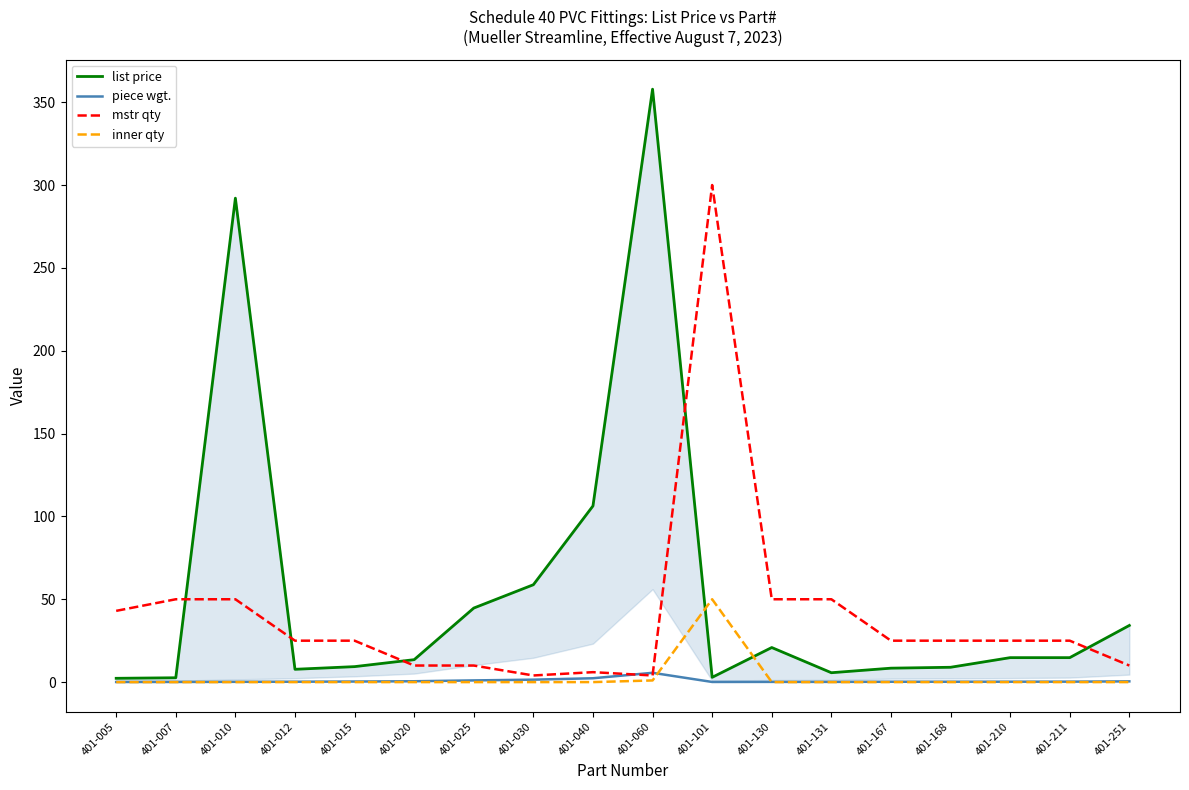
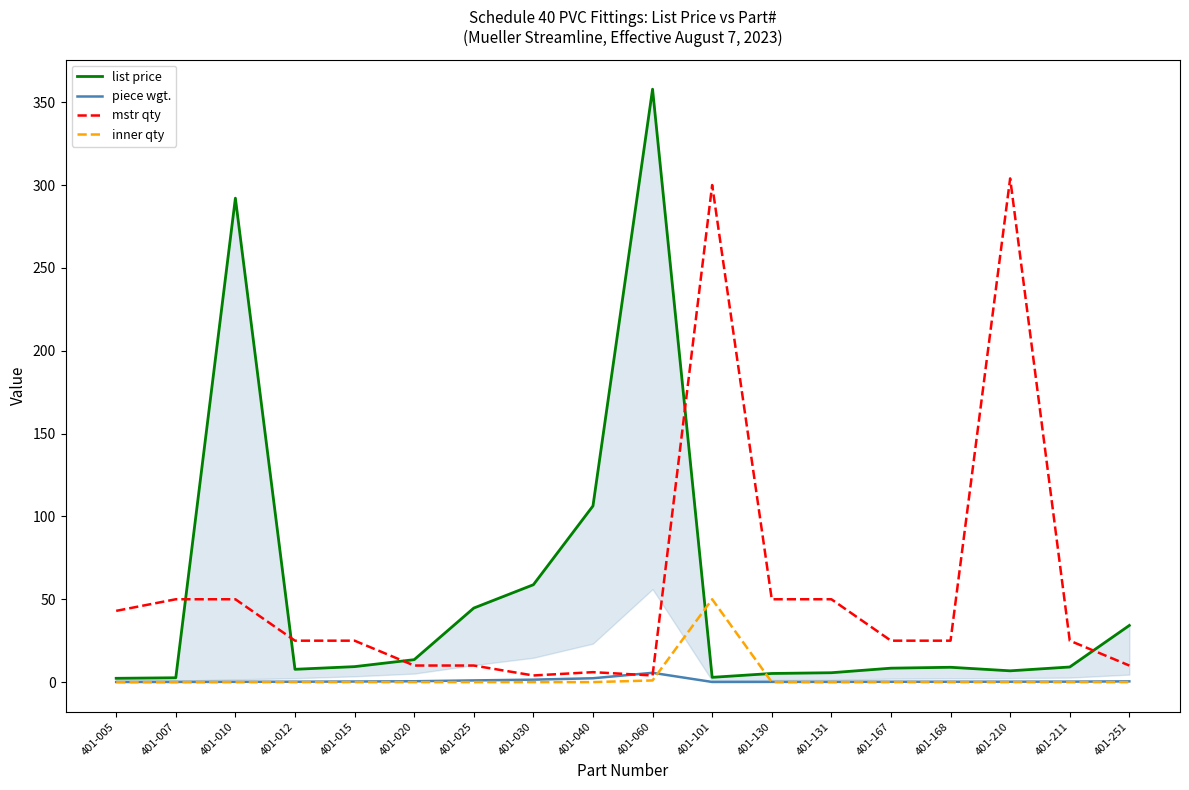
  {
    "list price": {
      "401-005": 2,
      "401-007": 3,
      "401-010": 292,
      "401-012": 8,
      "401-015": 9,
      "401-020": 14,
      "401-025": 45,
      "401-030": 59,
      "401-040": 106,
      "401-060": 358,
      "401-101": 3,
-     "401-130": 21,
+     "401-130": 5,
      "401-131": 6,
      "401-167": 8,
      "401-168": 9,
-     "401-210": 15,
-     "401-211": 15,
+     "401-210": 7,
+     "401-211": 9,
      "401-251": 34
    },
    "piece wgt.": {
      "401-040": 2,
      "401-060": 6,
      "401-101": 0
    },
    "mstr qty": {
      "401-005": 43,
      "401-007": 50,
      "401-010": 50,
      "401-012": 25,
      "401-015": 25,
      "401-020": 10,
      "401-025": 10,
      "401-030": 4,
      "401-040": 6,
      "401-060": 4,
      "401-101": 300,
      "401-130": 50,
      "401-131": 50,
      "401-167": 25,
      "401-168": 25,
-     "401-210": 25,
+     "401-210": 304,
      "401-211": 25,
      "401-251": 10
    },
    "inner qty": {
      "401-040": 0,
      "401-060": 1,
      "401-101": 50
    }
  }
